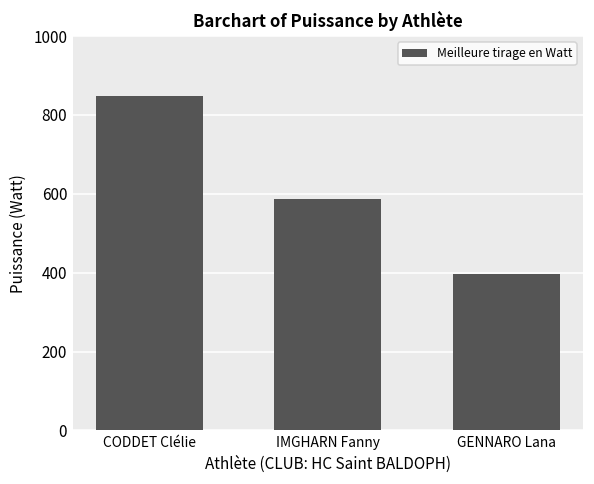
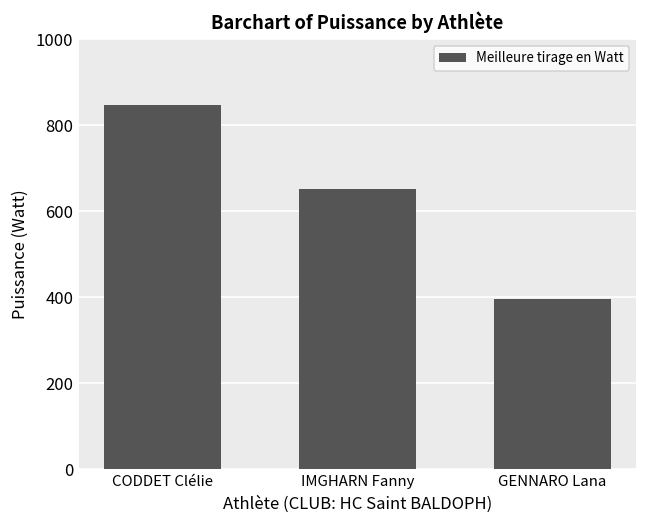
  {
    "CODDET Clélie": 850,
-   "IMGHARN Fanny": 590,
+   "IMGHARN Fanny": 650,
    "GENNARO Lana": 400
  }
